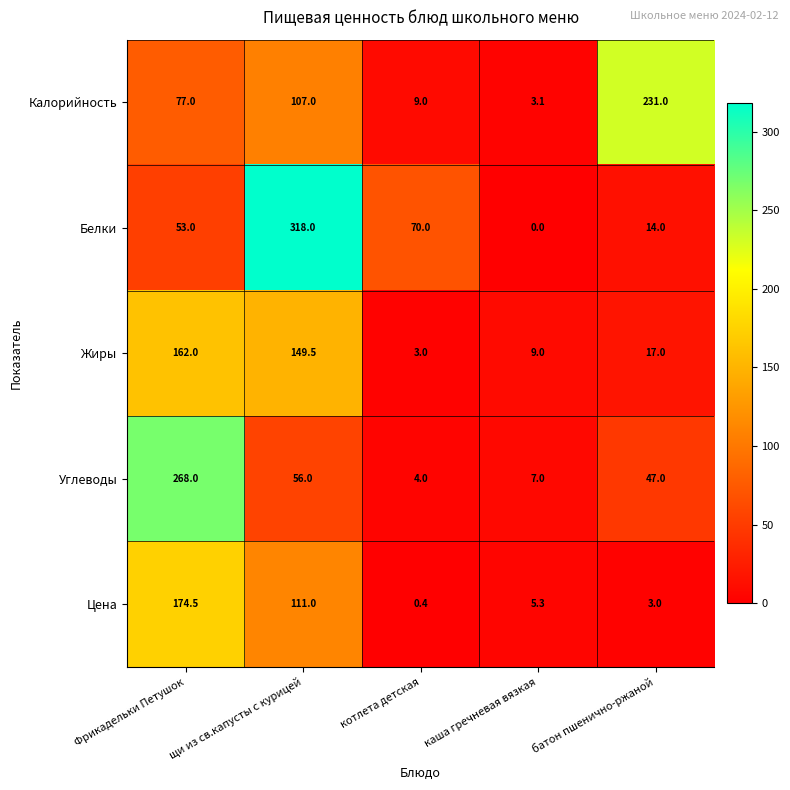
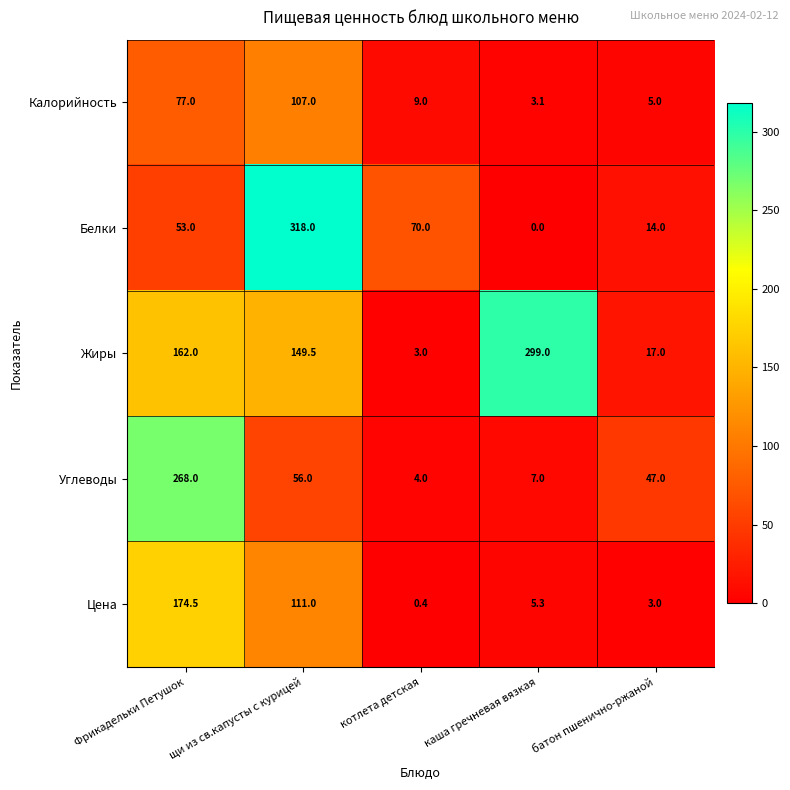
  {
    "Калорийность": {
      "Фрикадельки Петушок": 77.0,
      "щи из св.капусты с курицей": 107.0,
      "котлета детская": 9.0,
      "каша гречневая вязкая": 3.1,
-     "батон пшенично-ржаной": 231.0
+     "батон пшенично-ржаной": 5.0
    },
    "Белки": {
      "Фрикадельки Петушок": 53.0,
      "щи из св.капусты с курицей": 318.0,
      "котлета детская": 70.0,
      "каша гречневая вязкая": 0.0,
      "батон пшенично-ржаной": 14.0
    },
    "Жиры": {
      "Фрикадельки Петушок": 162.0,
      "щи из св.капусты с курицей": 149.5,
      "котлета детская": 3.0,
-     "каша гречневая вязкая": 9.0,
+     "каша гречневая вязкая": 299.0,
      "батон пшенично-ржаной": 17.0
    },
    "Углеводы": {
      "Фрикадельки Петушок": 268.0,
      "щи из св.капусты с курицей": 56.0,
      "котлета детская": 4.0,
      "каша гречневая вязкая": 7.0,
      "батон пшенично-ржаной": 47.0
    },
    "Цена": {
      "Фрикадельки Петушок": 174.5,
      "щи из св.капусты с курицей": 111.0,
      "котлета детская": 0.4,
      "каша гречневая вязкая": 5.3,
      "батон пшенично-ржаной": 3.0
    }
  }
